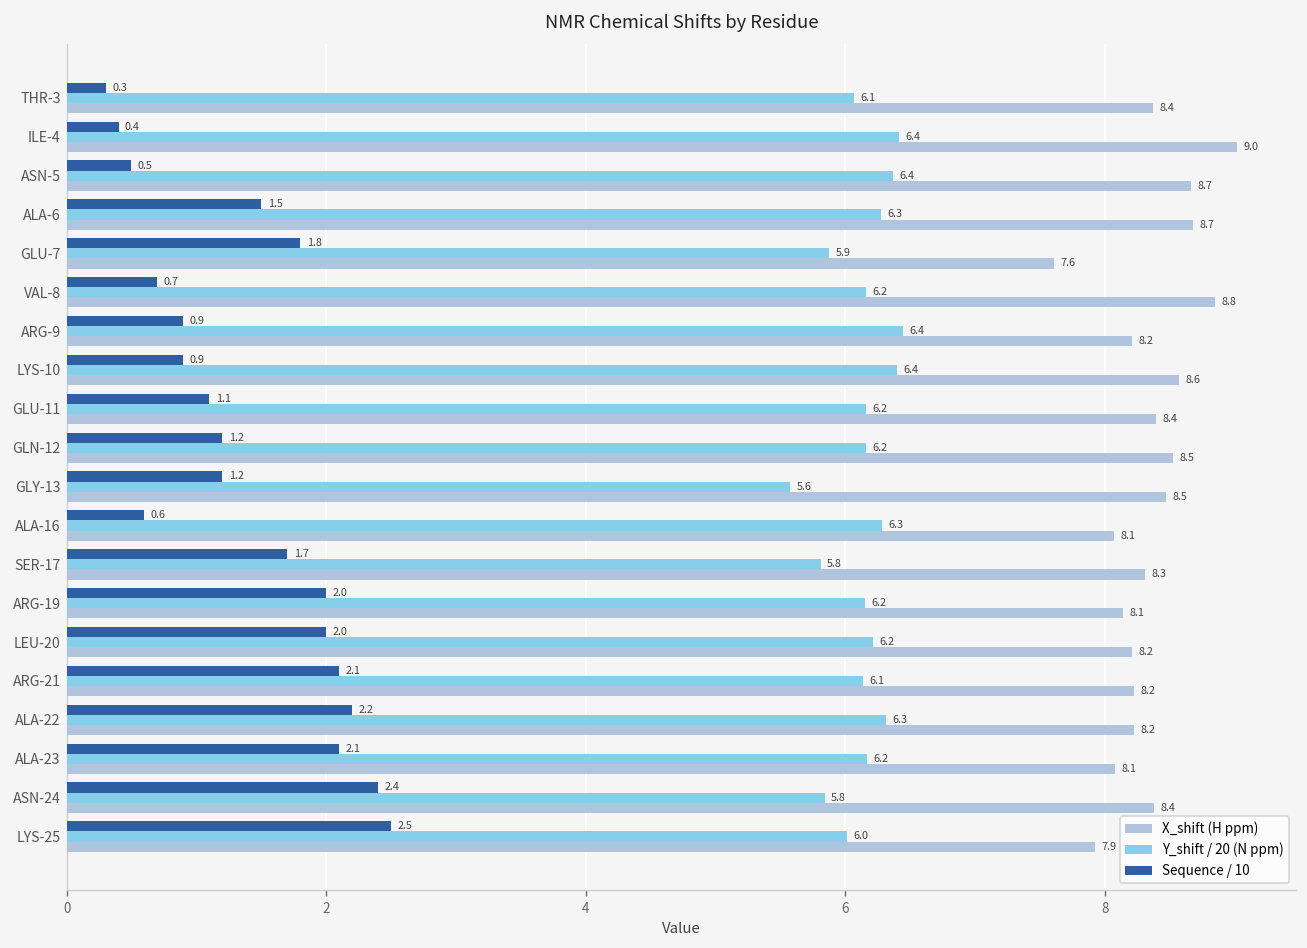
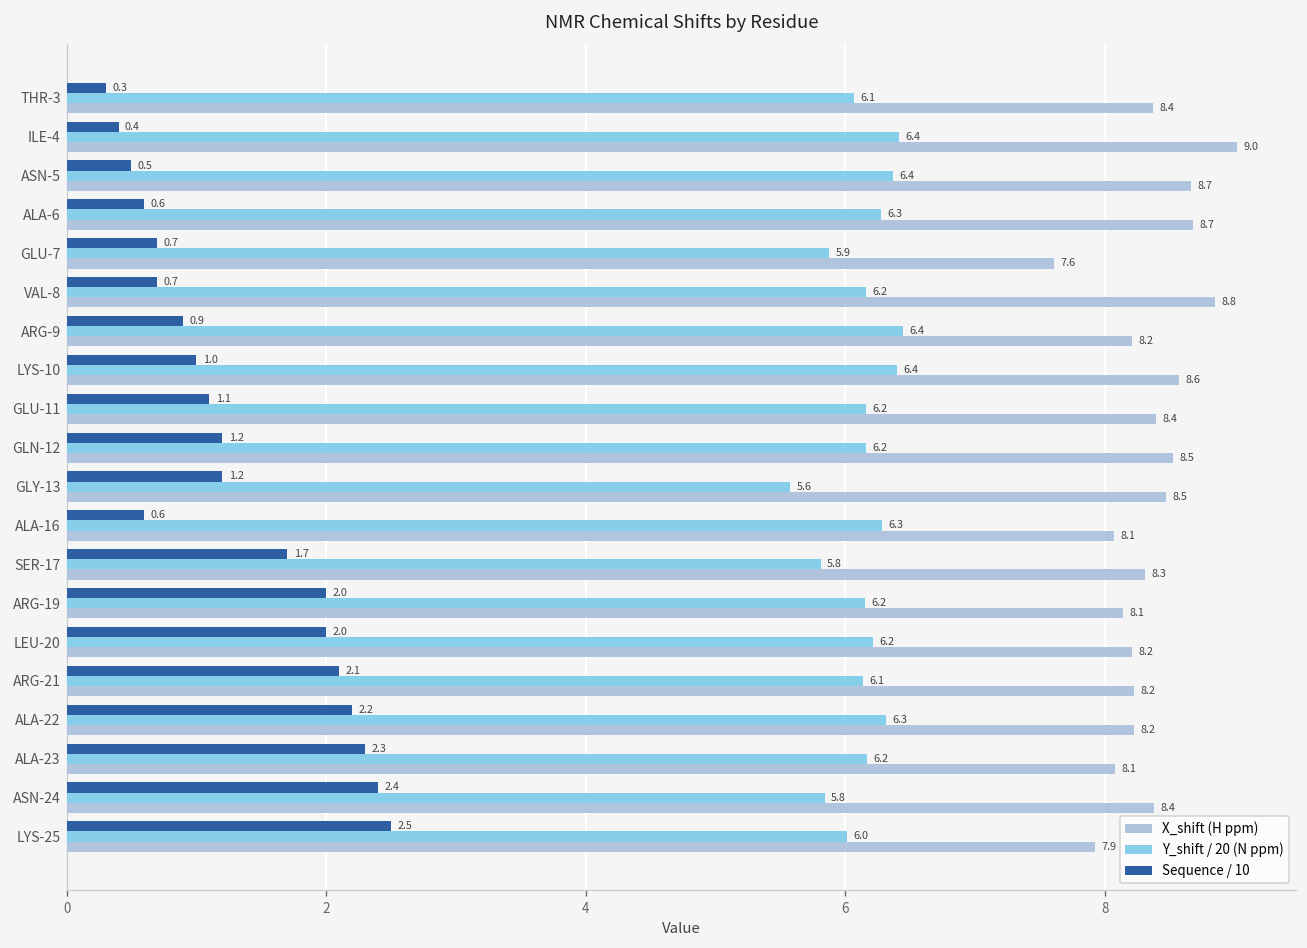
  {
    "Sequence / 10": {
      "THR-3": 0.3,
      "ILE-4": 0.4,
      "ASN-5": 0.5,
-     "ALA-6": 1.5,
-     "GLU-7": 1.8,
+     "ALA-6": 0.6,
+     "GLU-7": 0.7,
      "VAL-8": 0.7,
      "ARG-9": 0.9,
-     "LYS-10": 0.9,
+     "LYS-10": 1.0,
      "GLU-11": 1.1,
      "GLN-12": 1.2,
      "GLY-13": 1.2,
      "ALA-16": 0.6,
      "SER-17": 1.7,
      "ARG-19": 2.0,
      "LEU-20": 2.0,
      "ARG-21": 2.1,
      "ALA-22": 2.2,
-     "ALA-23": 2.1,
+     "ALA-23": 2.3,
      "ASN-24": 2.4,
      "LYS-25": 2.5
    }
  }
